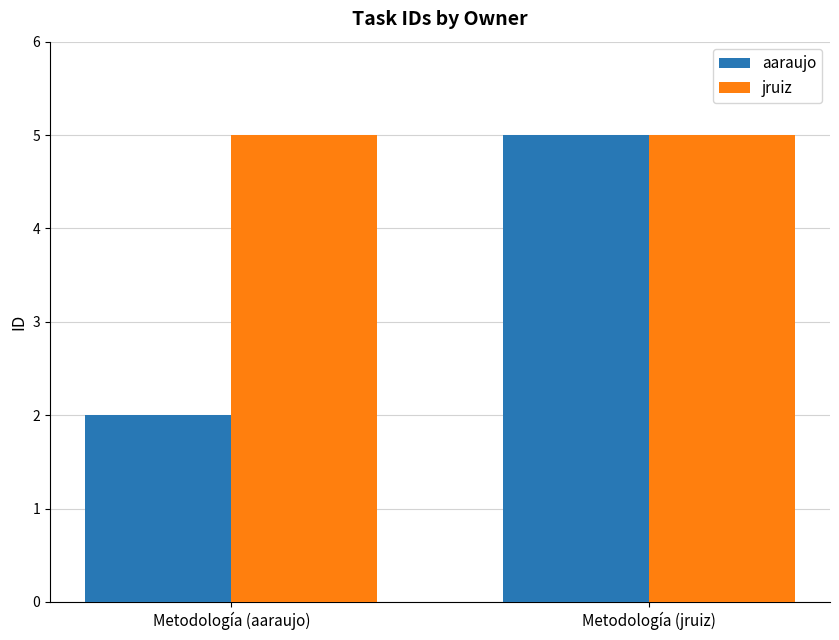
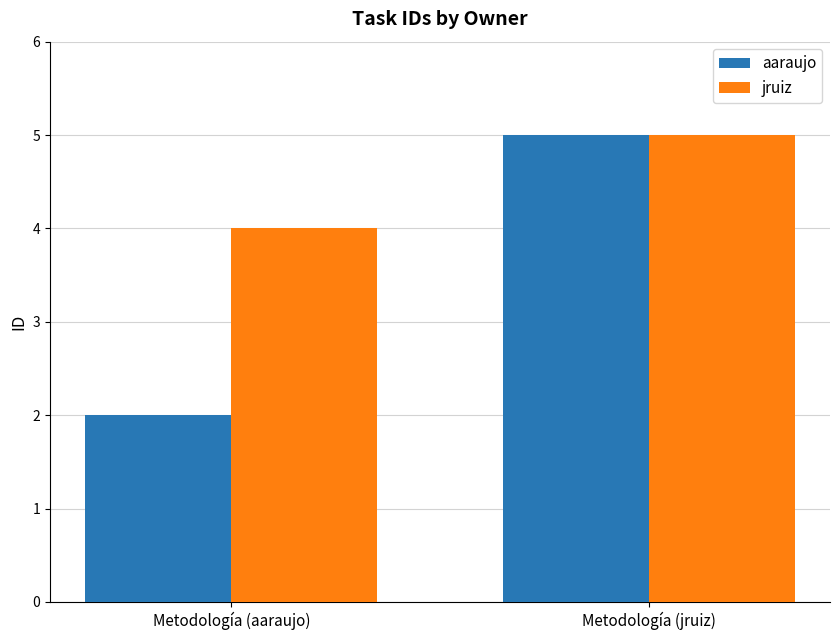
  {
    "aaraujo": {
      "Metodología (aaraujo)": 2,
      "Metodología (jruiz)": 5
    },
    "jruiz": {
-     "Metodología (aaraujo)": 5,
+     "Metodología (aaraujo)": 4,
      "Metodología (jruiz)": 5
    }
  }
